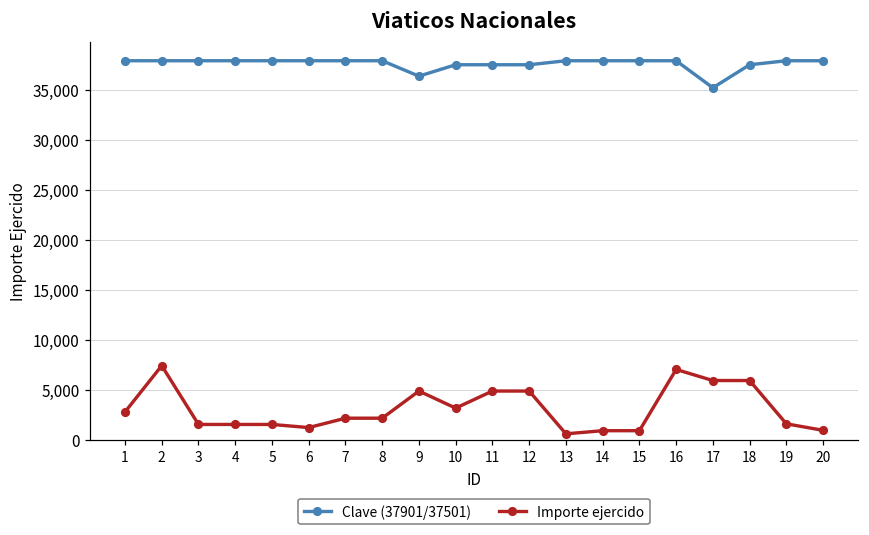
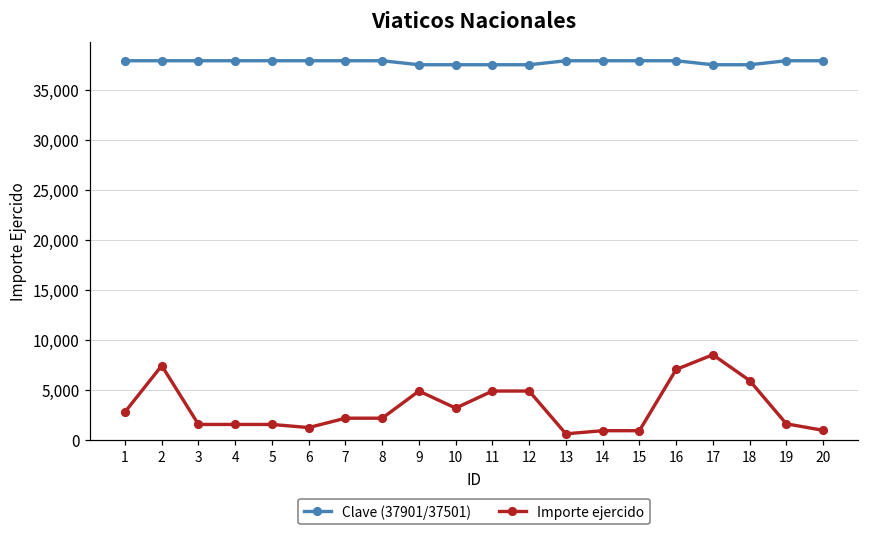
  {
    "Clave (37901/37501)": {
      "1": "38,000",
      "2": "38,000",
      "3": "38,000",
      "4": "38,000",
      "5": "38,000",
      "6": "38,000",
      "7": "38,000",
      "8": "38,000",
-     "9": "36,000",
+     "9": "38,000",
      "10": "38,000",
      "11": "38,000",
      "12": "38,000",
      "13": "38,000",
      "14": "38,000",
      "15": "38,000",
      "16": "38,000",
-     "17": "35,000",
+     "17": "38,000",
      "18": "38,000",
      "19": "38,000",
      "20": "38,000"
    },
    "Importe ejercido": {
      "1": "3,000",
      "2": "7,000",
      "3": "2,000",
      "4": "2,000",
      "5": "2,000",
      "6": "1,000",
      "7": "2,000",
      "8": "2,000",
      "9": "5,000",
      "10": "3,000",
      "11": "5,000",
      "12": "5,000",
      "13": "1,000",
      "14": "1,000",
      "15": "1,000",
      "16": "7,000",
-     "17": "6,000",
+     "17": "9,000",
      "18": "6,000",
      "19": "2,000",
      "20": "1,000"
    }
  }
